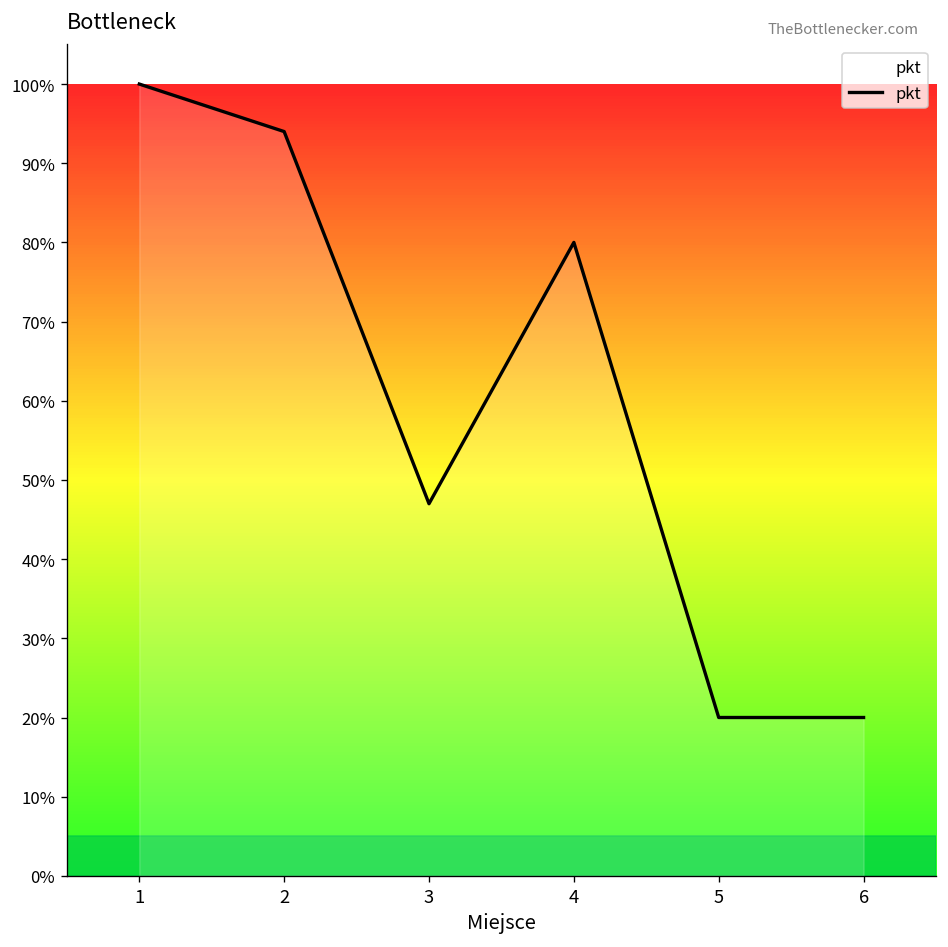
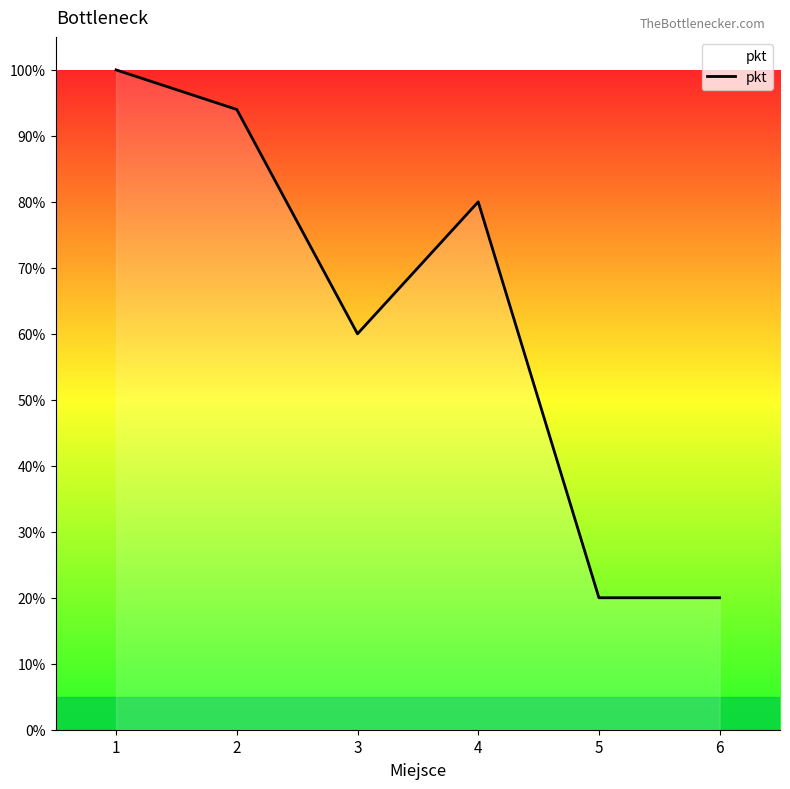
  {
    "1": "100%",
    "2": "94%",
-   "3": "47%",
+   "3": "60%",
    "4": "80%",
    "5": "20%",
    "6": "20%"
  }
